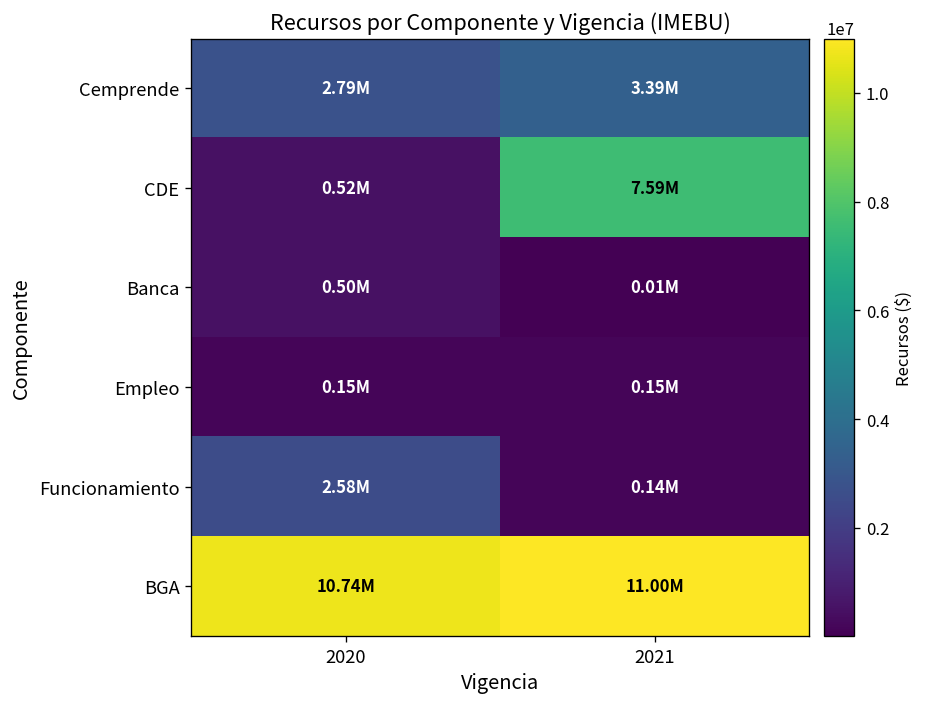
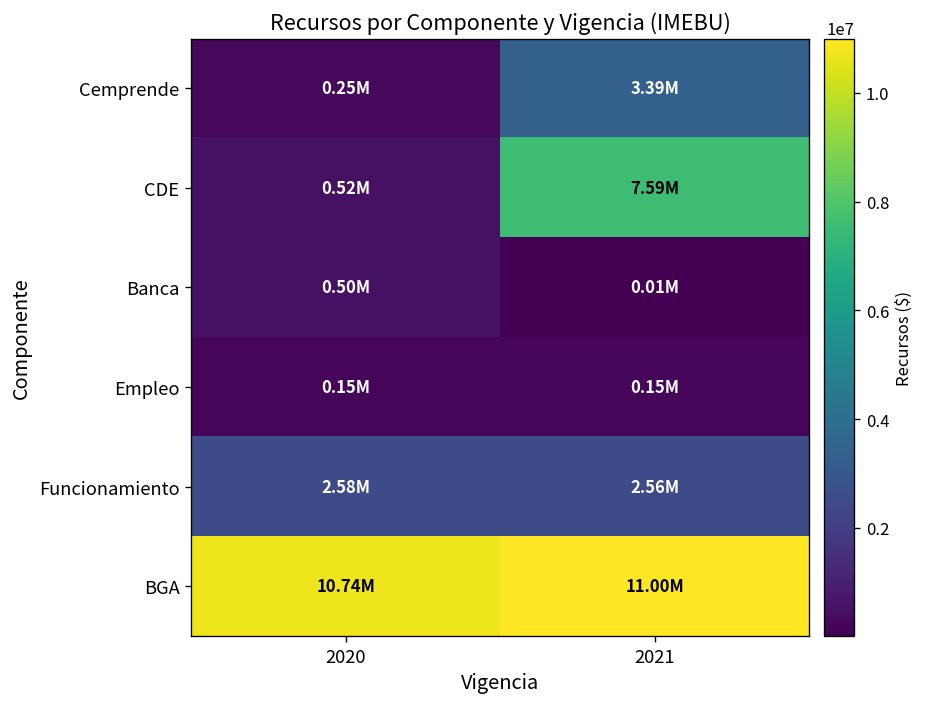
  {
    "Cemprende": {
-     "2020": "2.79M",
+     "2020": "0.25M",
      "2021": "3.39M"
    },
    "CDE": {
      "2020": "0.52M",
      "2021": "7.59M"
    },
    "Banca": {
      "2020": "0.50M",
      "2021": "0.01M"
    },
    "Empleo": {
      "2020": "0.15M",
      "2021": "0.15M"
    },
    "Funcionamiento": {
      "2020": "2.58M",
-     "2021": "0.14M"
+     "2021": "2.56M"
    },
    "BGA": {
      "2020": "10.74M",
      "2021": "11.00M"
    }
  }
